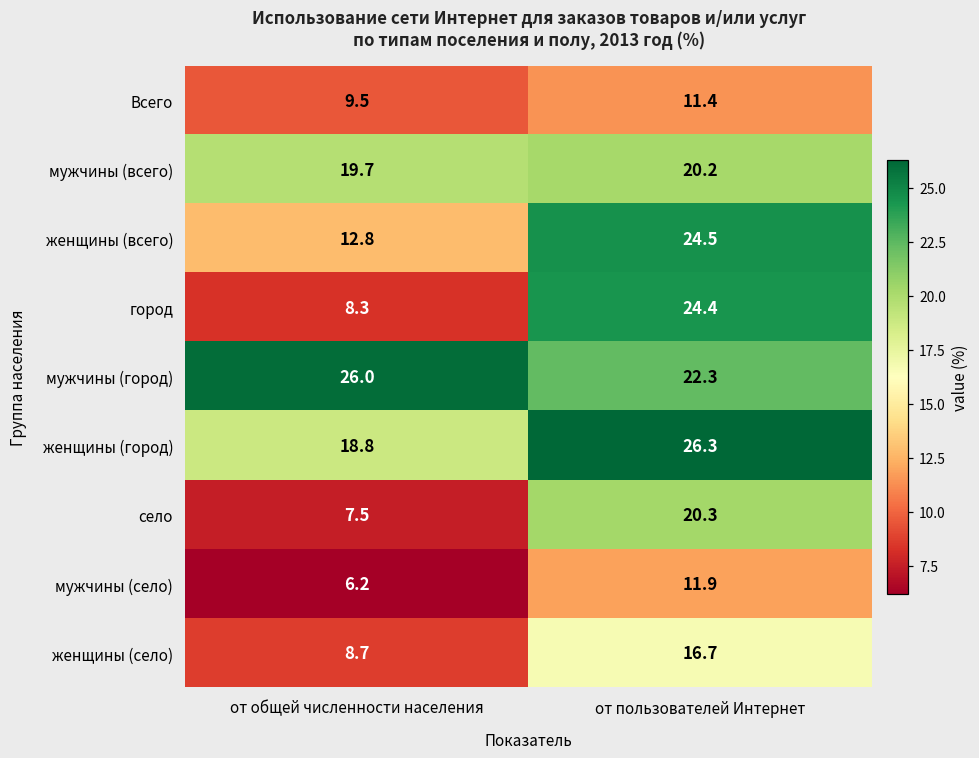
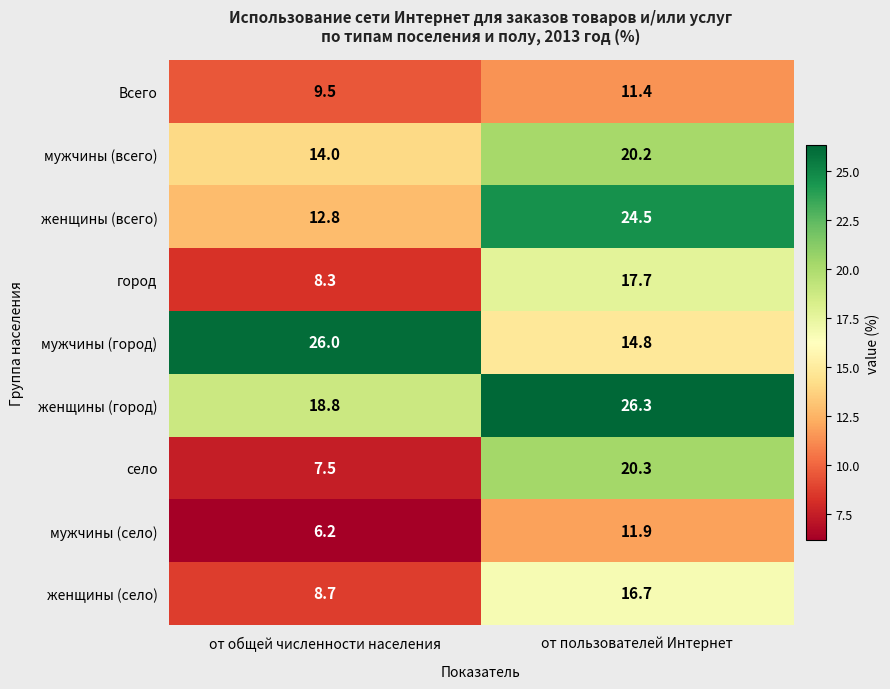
  {
    "Всего": {
      "от общей численности населения": 9.5,
      "от пользователей Интернет": 11.4
    },
    "мужчины (всего)": {
-     "от общей численности населения": 19.7,
+     "от общей численности населения": 14.0,
      "от пользователей Интернет": 20.2
    },
    "женщины (всего)": {
      "от общей численности населения": 12.8,
      "от пользователей Интернет": 24.5
    },
    "город": {
      "от общей численности населения": 8.3,
-     "от пользователей Интернет": 24.4
+     "от пользователей Интернет": 17.7
    },
    "мужчины (город)": {
      "от общей численности населения": 26.0,
-     "от пользователей Интернет": 22.3
+     "от пользователей Интернет": 14.8
    },
    "женщины (город)": {
      "от общей численности населения": 18.8,
      "от пользователей Интернет": 26.3
    },
    "село": {
      "от общей численности населения": 7.5,
      "от пользователей Интернет": 20.3
    },
    "мужчины (село)": {
      "от общей численности населения": 6.2,
      "от пользователей Интернет": 11.9
    },
    "женщины (село)": {
      "от общей численности населения": 8.7,
      "от пользователей Интернет": 16.7
    }
  }
